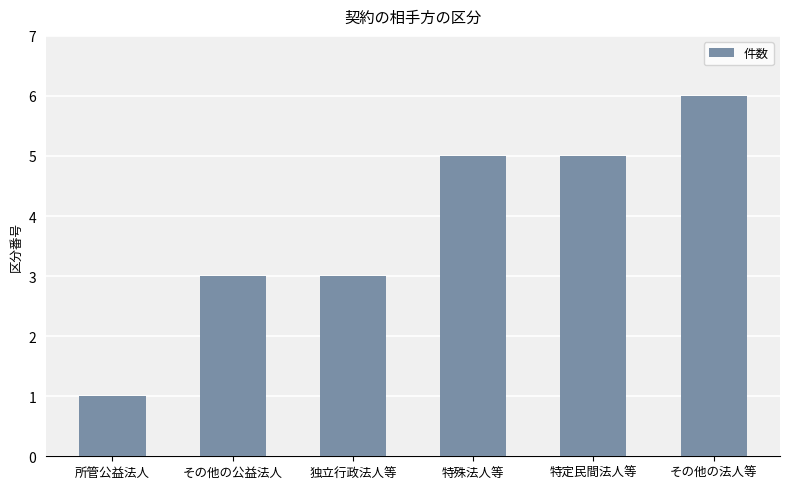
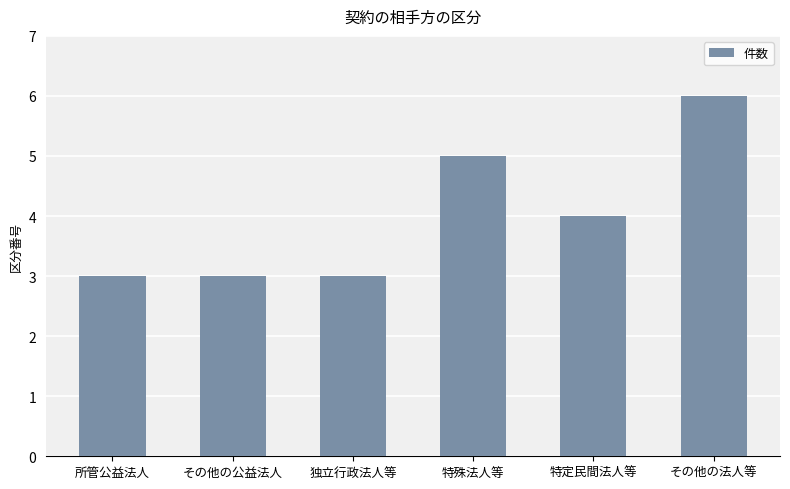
  {
-   "所管公益法人": 1,
+   "所管公益法人": 3,
    "その他の公益法人": 3,
    "独立行政法人等": 3,
    "特殊法人等": 5,
-   "特定民間法人等": 5,
+   "特定民間法人等": 4,
    "その他の法人等": 6
  }
